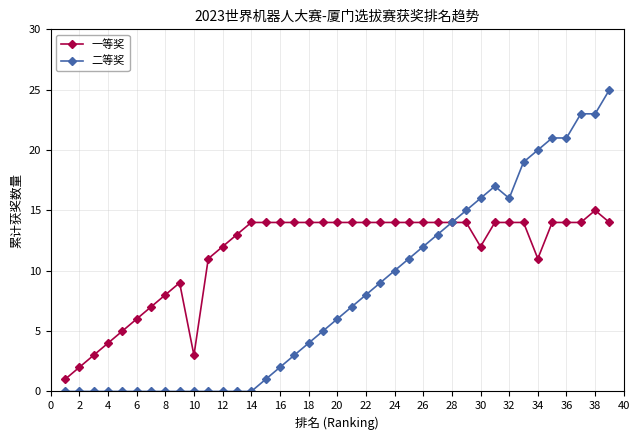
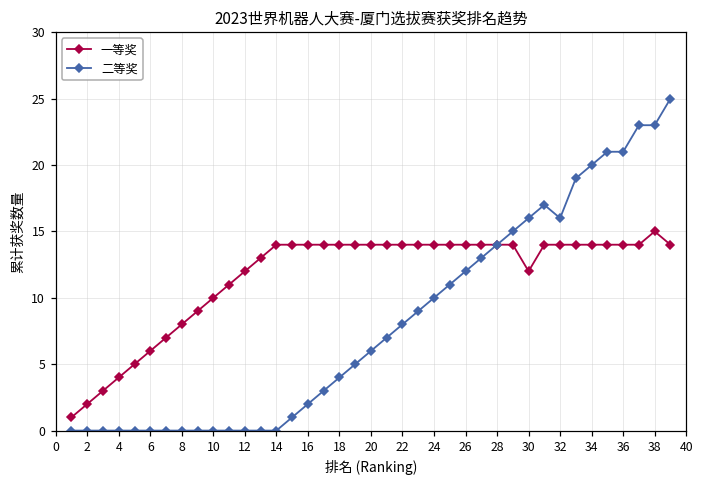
  {
    "一等奖": {
      "2": 2,
      "4": 4,
      "6": 6,
      "8": 8,
-     "10": 3,
+     "10": 10,
      "12": 12,
      "14": 14,
      "16": 14,
      "18": 14,
      "20": 14,
      "22": 14,
      "24": 14,
      "26": 14,
      "30": 12,
      "32": 14,
-     "34": 11,
+     "34": 14,
      "36": 14,
      "38": 15
    },
    "二等奖": {
      "2": 0,
      "4": 0,
      "6": 0,
      "8": 0,
      "10": 0,
      "12": 0,
      "14": 0,
      "16": 2,
      "18": 4,
      "20": 6,
      "22": 8,
      "24": 10,
      "26": 12,
      "30": 16,
      "32": 16,
      "34": 20,
      "36": 21,
      "38": 23
    }
  }
